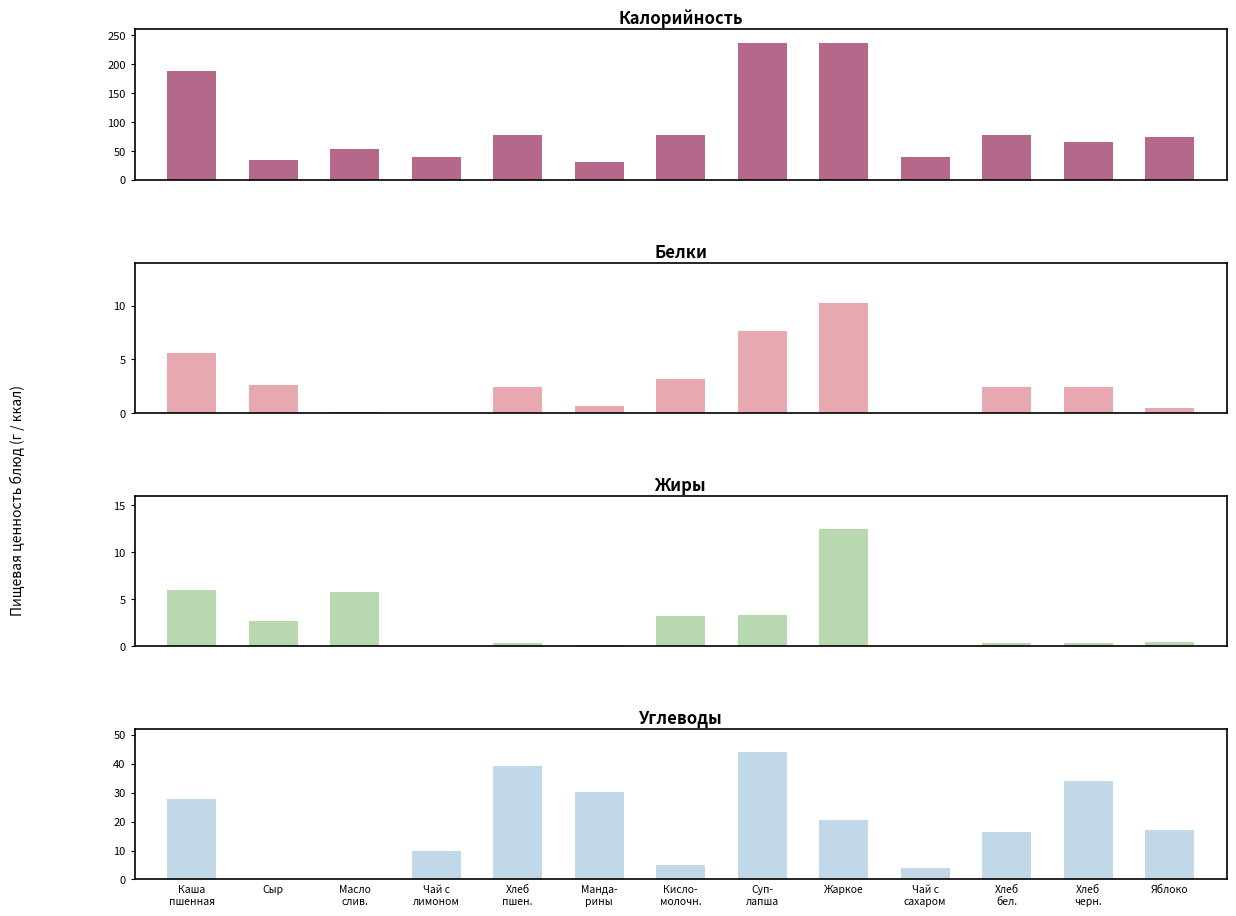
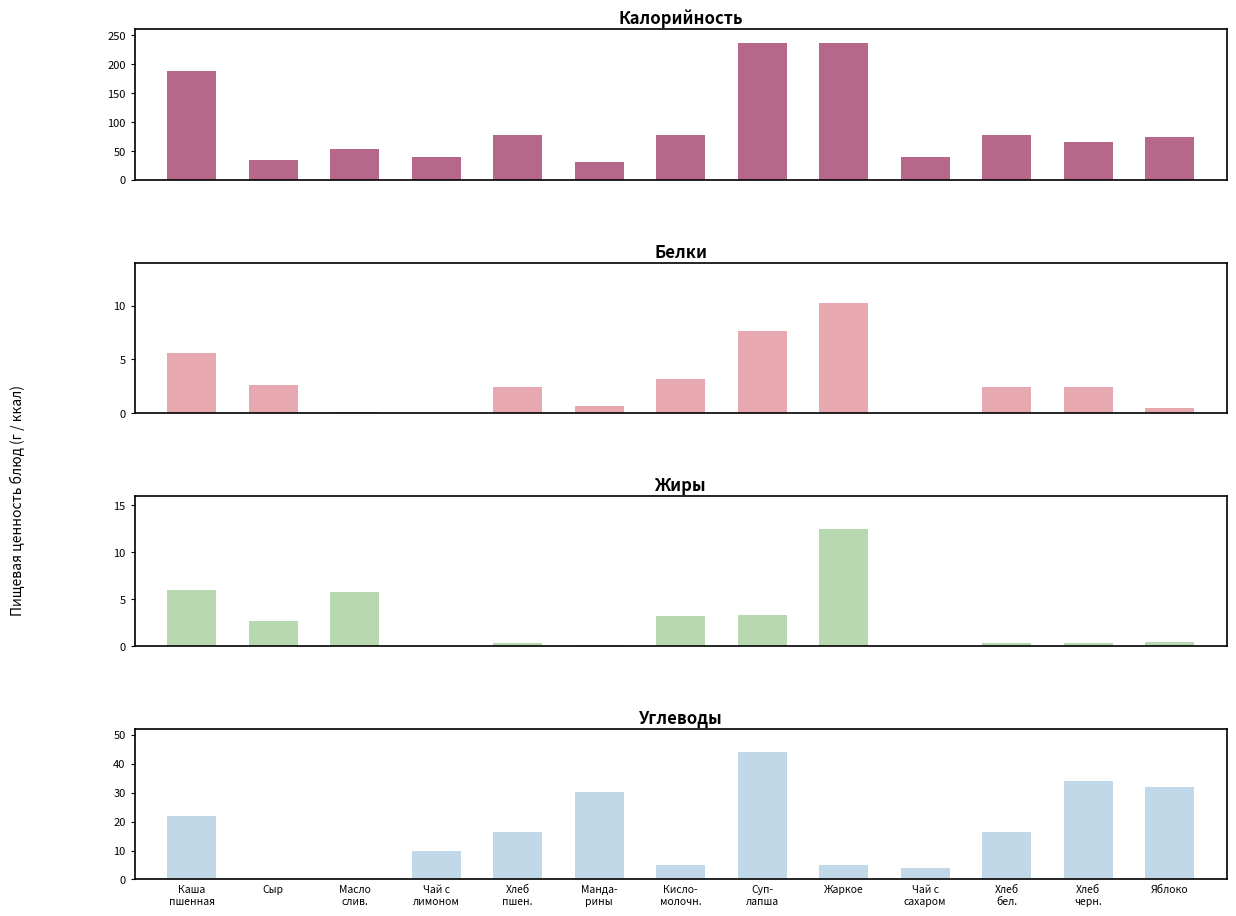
  {
    "Углеводы": {
-     "Каша пшенная": 28,
+     "Каша пшенная": 22,
      "Сыр": 0,
      "Чай с лимоном": 10,
-     "Хлеб пшен.": 39,
+     "Хлеб пшен.": 17,
      "Манда- рины": 30,
      "Кисло- молочн.": 5,
      "Суп- лапша": 44,
-     "Жаркое": 21,
+     "Жаркое": 5,
      "Чай с сахаром": 4,
      "Хлеб бел.": 17,
      "Хлеб черн.": 34,
-     "Яблоко": 17
+     "Яблоко": 32
    }
  }
